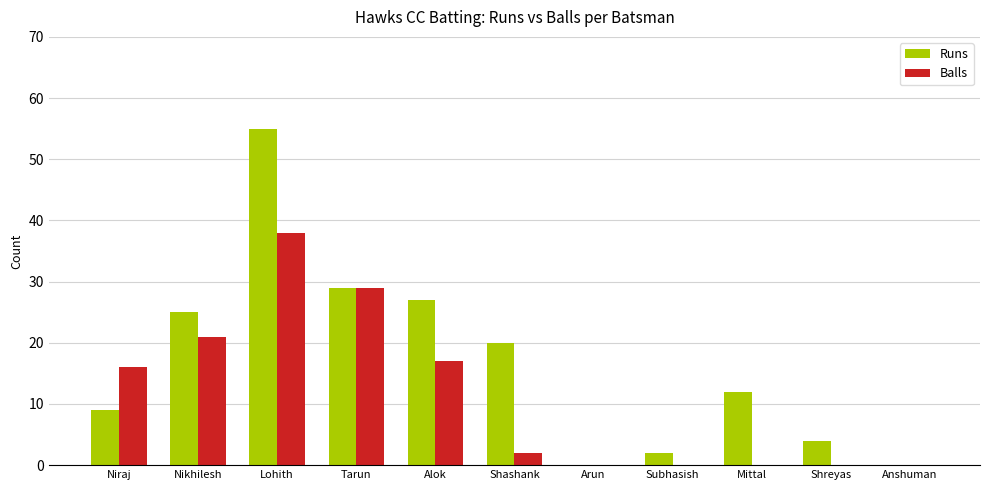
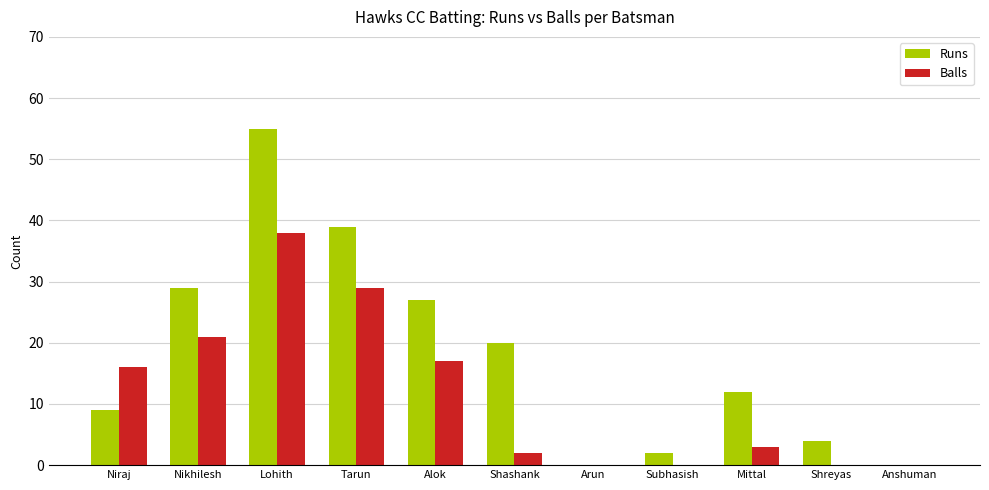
  {
    "Runs": {
      "Niraj": 9,
-     "Nikhilesh": 25,
+     "Nikhilesh": 29,
      "Lohith": 55,
-     "Tarun": 29,
+     "Tarun": 39,
      "Alok": 27,
      "Shashank": 20,
      "Arun": 0,
      "Subhasish": 2,
      "Mittal": 12,
      "Shreyas": 4,
      "Anshuman": 0
    },
    "Balls": {
      "Niraj": 16,
      "Nikhilesh": 21,
      "Lohith": 38,
      "Tarun": 29,
      "Alok": 17,
      "Shashank": 2,
      "Arun": 0,
      "Subhasish": 0,
-     "Mittal": 0,
+     "Mittal": 3,
      "Shreyas": 0,
      "Anshuman": 0
    }
  }
